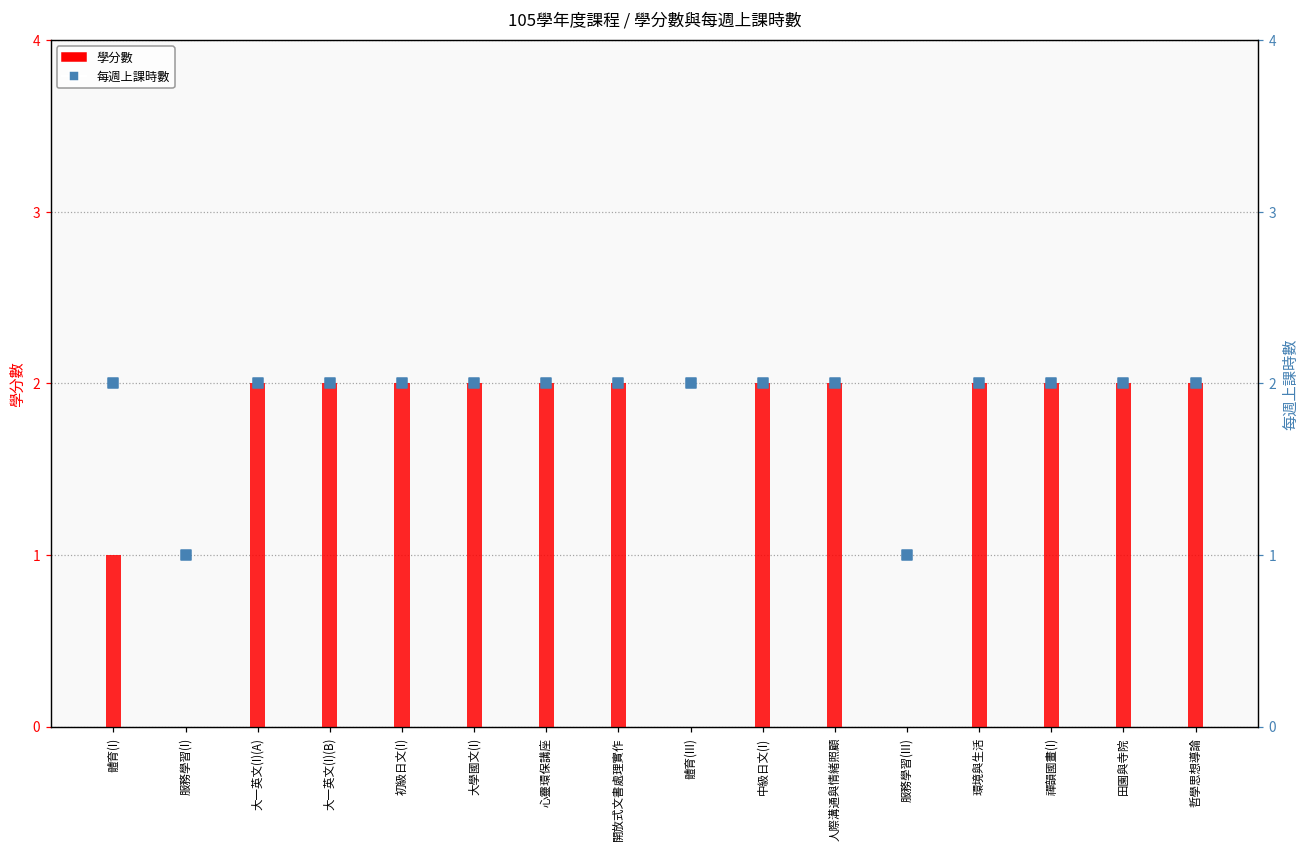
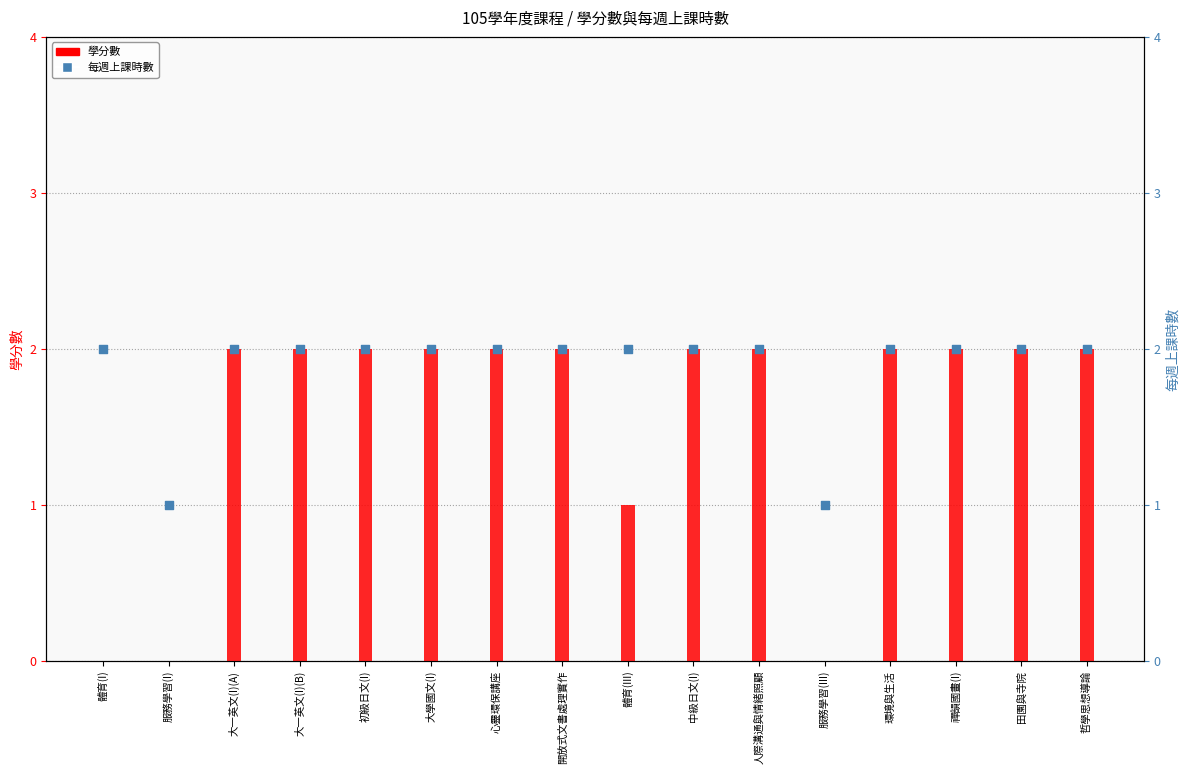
  {
    "學分數": {
-     "體育(I)": 1,
+     "體育(I)": 0,
      "服務學習(I)": 0,
      "大一英文(I)(A)": 2,
      "大一英文(I)(B)": 2,
      "初級日文(I)": 2,
      "大學國文(I)": 2,
      "心靈環保講座": 2,
      "開放式文書處理實作": 2,
-     "體育(III)": 0,
+     "體育(III)": 1,
      "中級日文(I)": 2,
      "人際溝通與情緒照顧": 2,
      "服務學習(III)": 0,
      "環境與生活": 2,
      "禪韻國畫(I)": 2,
      "田園與寺院": 2,
      "哲學思想導論": 2
    }
  }
